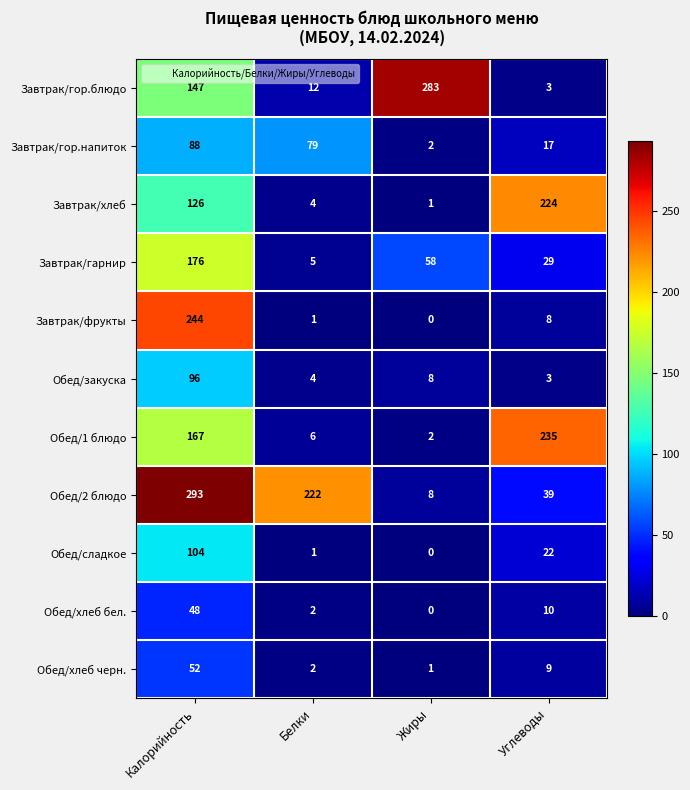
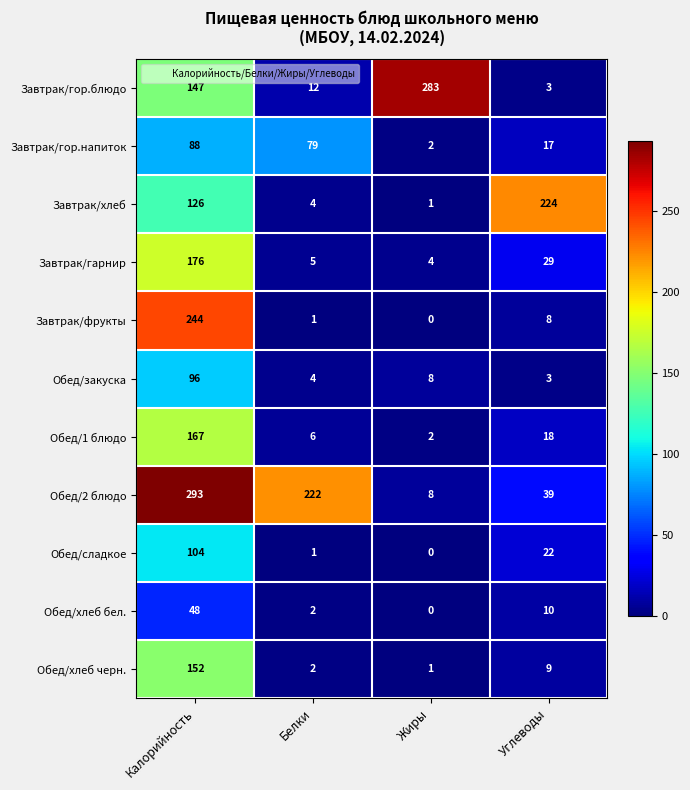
  {
    "Завтрак/гор.блюдо": {
      "Жиры": 283,
      "Углеводы": 3
    },
    "Завтрак/гор.напиток": {
      "Калорийность": 88,
      "Белки": 79,
      "Жиры": 2,
      "Углеводы": 17
    },
    "Завтрак/хлеб": {
      "Калорийность": 126,
      "Белки": 4,
      "Жиры": 1,
      "Углеводы": 224
    },
    "Завтрак/гарнир": {
      "Калорийность": 176,
      "Белки": 5,
-     "Жиры": 58,
+     "Жиры": 4,
      "Углеводы": 29
    },
    "Завтрак/фрукты": {
      "Калорийность": 244,
      "Белки": 1,
      "Жиры": 0,
      "Углеводы": 8
    },
    "Обед/закуска": {
      "Калорийность": 96,
      "Белки": 4,
      "Жиры": 8,
      "Углеводы": 3
    },
    "Обед/1 блюдо": {
      "Калорийность": 167,
      "Белки": 6,
      "Жиры": 2,
-     "Углеводы": 235
+     "Углеводы": 18
    },
    "Обед/2 блюдо": {
      "Калорийность": 293,
      "Белки": 222,
      "Жиры": 8,
      "Углеводы": 39
    },
    "Обед/сладкое": {
      "Калорийность": 104,
      "Белки": 1,
      "Жиры": 0,
      "Углеводы": 22
    },
    "Обед/хлеб бел.": {
      "Калорийность": 48,
      "Белки": 2,
      "Жиры": 0,
      "Углеводы": 10
    },
    "Обед/хлеб черн.": {
-     "Калорийность": 52,
+     "Калорийность": 152,
      "Белки": 2,
      "Жиры": 1,
      "Углеводы": 9
    }
  }
